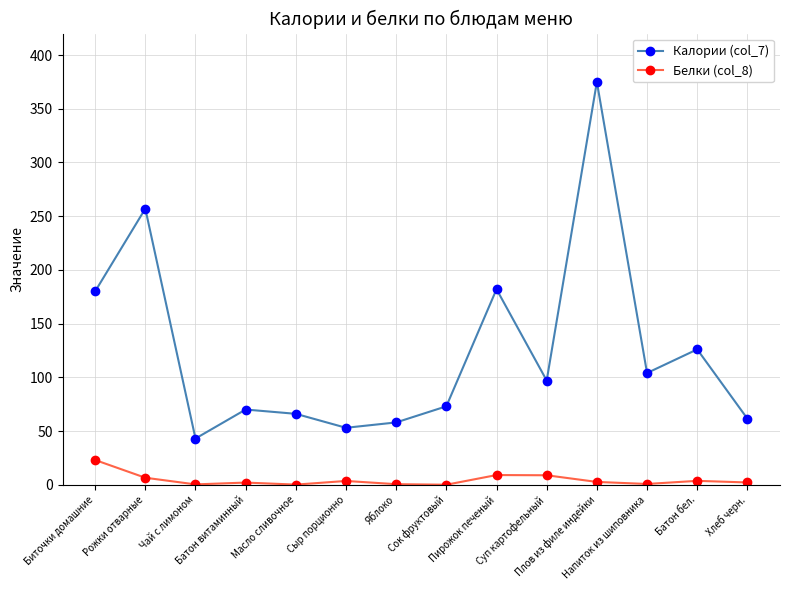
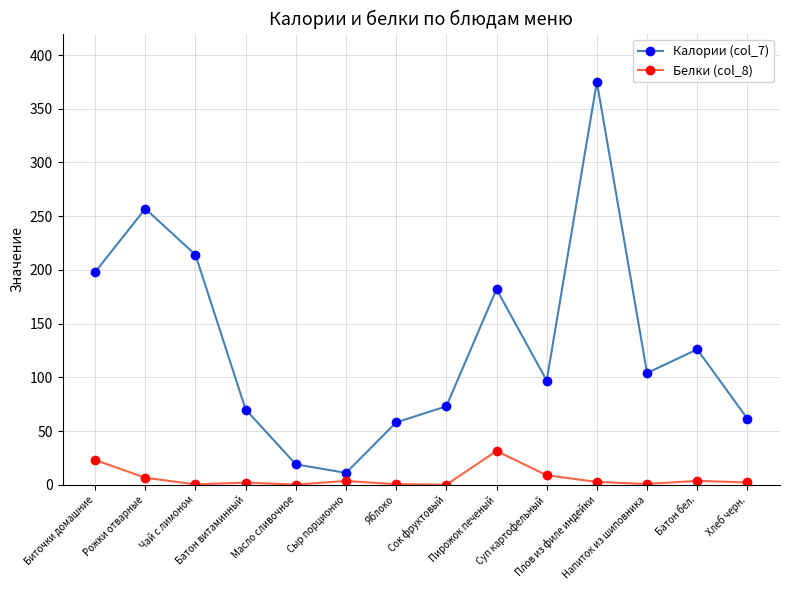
  {
    "Калории (col_7)": {
-     "Биточки домашние": 180,
+     "Биточки домашние": 198,
      "Рожки отварные": 257,
-     "Чай с лимоном": 43,
+     "Чай с лимоном": 214,
      "Батон витаминный": 70,
-     "Масло сливочное": 66,
-     "Сыр порционно": 53,
+     "Масло сливочное": 19,
+     "Сыр порционно": 11,
      "Яблоко": 58,
      "Сок фруктовый": 73,
      "Пирожок печеный": 182,
      "Суп картофельный": 97,
      "Плов из филе индейки": 375,
      "Напиток из шиповника": 104,
      "Батон бел.": 126,
      "Хлеб черн.": 62
    },
    "Белки (col_8)": {
      "Биточки домашние": 23,
      "Рожки отварные": 7,
      "Чай с лимоном": 0,
      "Батон витаминный": 2,
      "Масло сливочное": 0,
      "Сыр порционно": 4,
      "Яблоко": 1,
      "Сок фруктовый": 0,
-     "Пирожок печеный": 9,
+     "Пирожок печеный": 31,
      "Суп картофельный": 9,
      "Плов из филе индейки": 3,
      "Напиток из шиповника": 1,
      "Батон бел.": 4,
      "Хлеб черн.": 2
    }
  }
